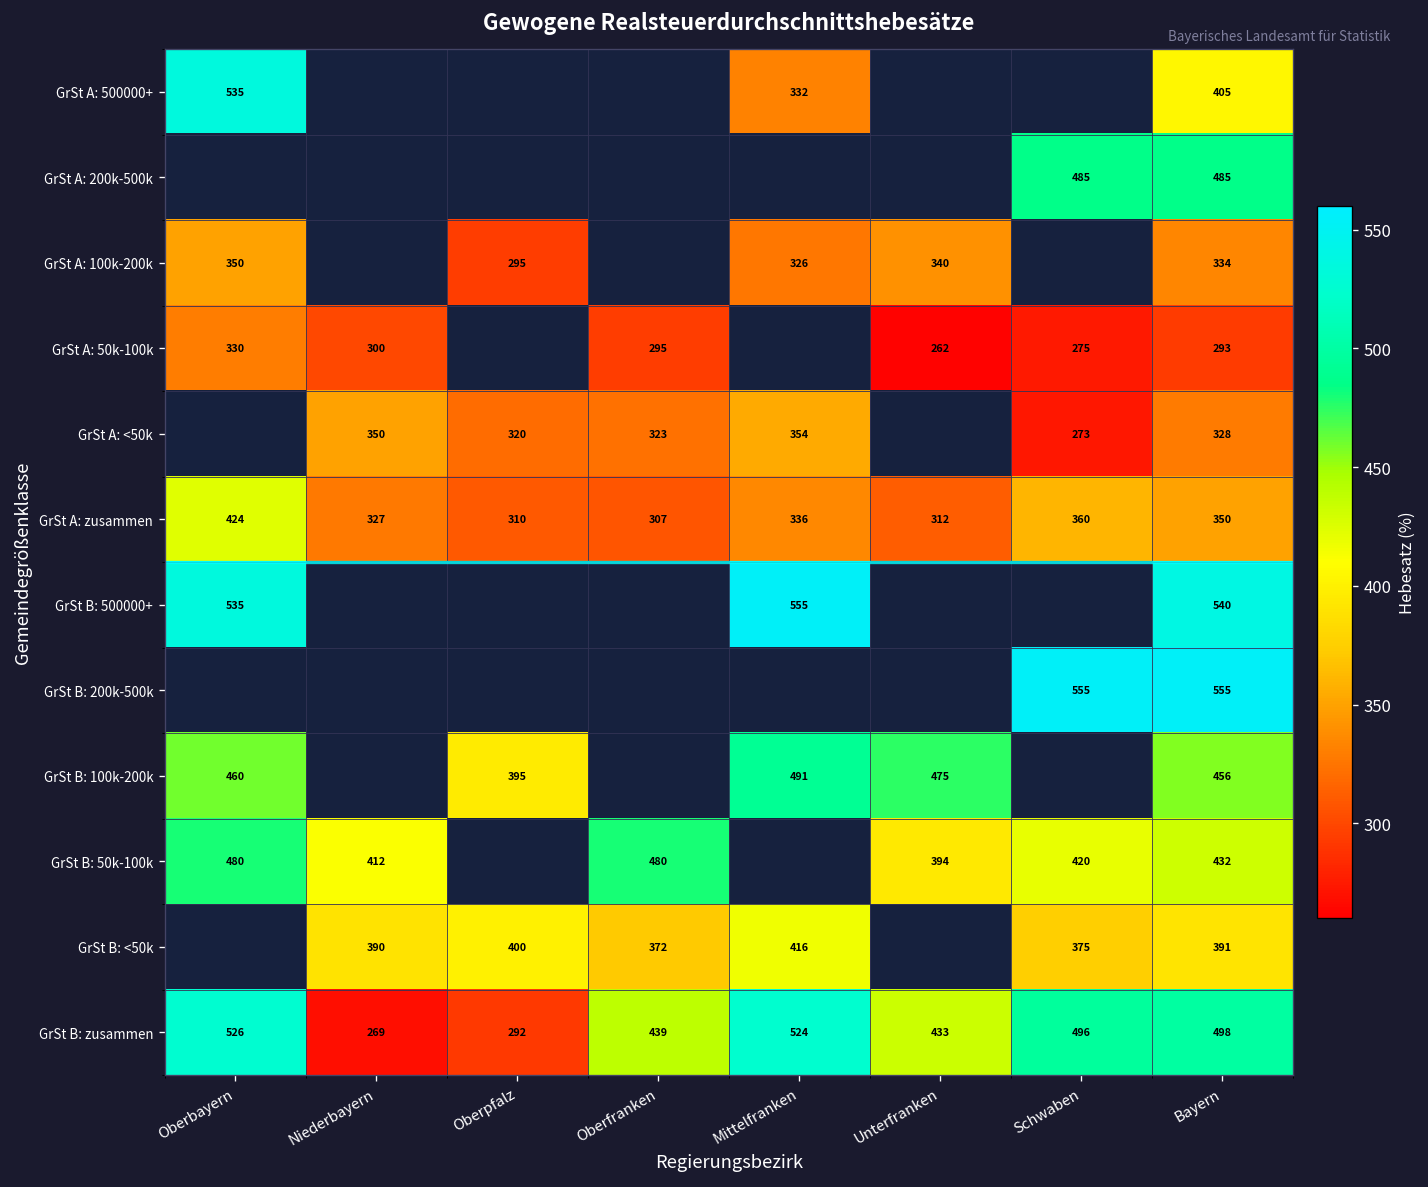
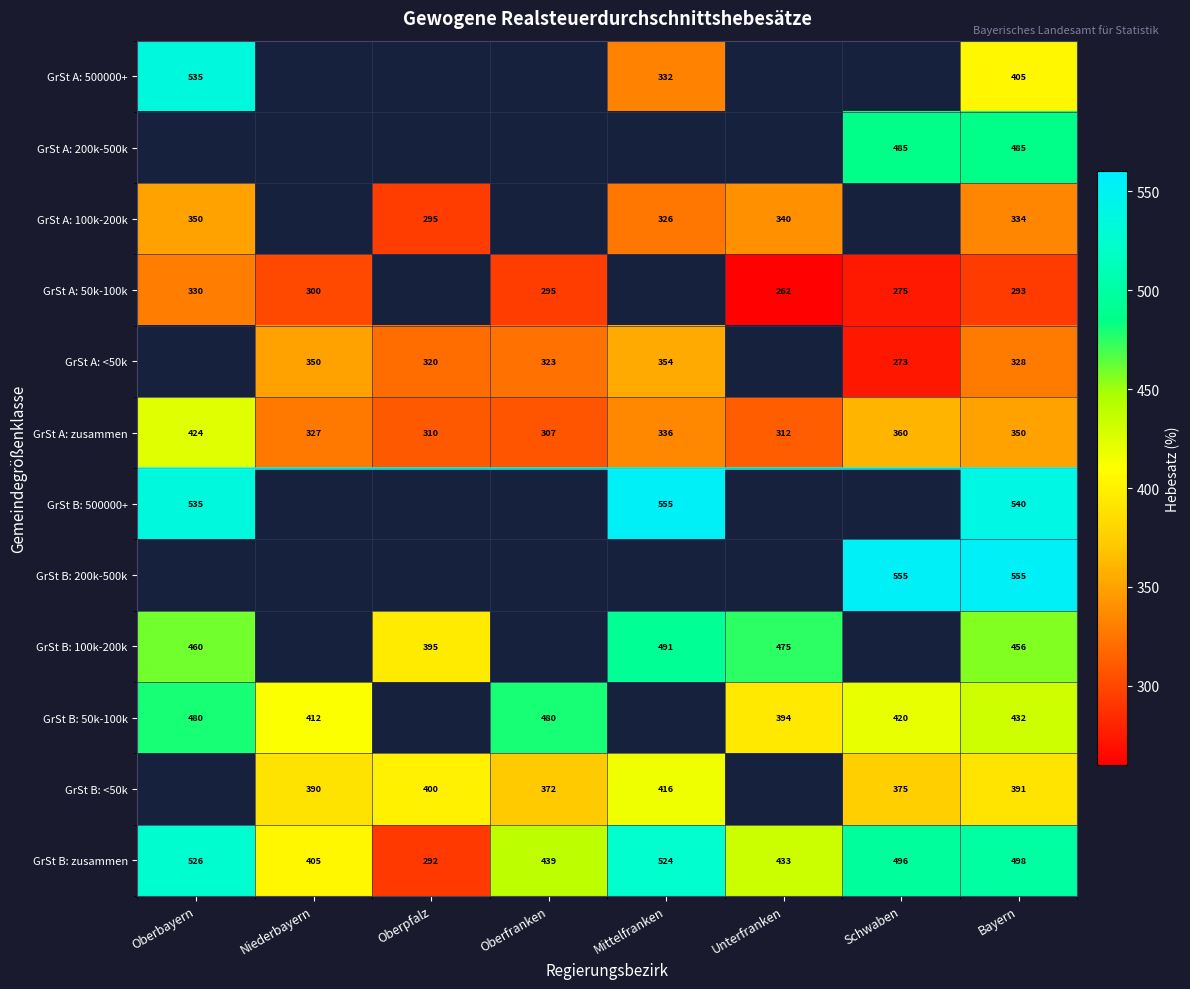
  {
    "GrSt A: 500000+": {
      "Oberbayern": 535,
      "Mittelfranken": 332,
      "Bayern": 405
    },
    "GrSt A: 200k-500k": {
      "Schwaben": 485,
      "Bayern": 485
    },
    "GrSt A: 100k-200k": {
      "Oberbayern": 350,
      "Oberpfalz": 295,
      "Mittelfranken": 326,
      "Unterfranken": 340,
      "Bayern": 334
    },
    "GrSt A: 50k-100k": {
      "Oberbayern": 330,
      "Niederbayern": 300,
      "Oberfranken": 295,
      "Unterfranken": 262,
      "Schwaben": 275,
      "Bayern": 293
    },
    "GrSt A: <50k": {
      "Niederbayern": 350,
      "Oberpfalz": 320,
      "Oberfranken": 323,
      "Mittelfranken": 354,
      "Schwaben": 273,
      "Bayern": 328
    },
    "GrSt A: zusammen": {
      "Oberbayern": 424,
      "Niederbayern": 327,
      "Oberpfalz": 310,
      "Oberfranken": 307,
      "Mittelfranken": 336,
      "Unterfranken": 312,
      "Schwaben": 360,
      "Bayern": 350
    },
    "GrSt B: 500000+": {
      "Oberbayern": 535,
      "Mittelfranken": 555,
      "Bayern": 540
    },
    "GrSt B: 200k-500k": {
      "Schwaben": 555,
      "Bayern": 555
    },
    "GrSt B: 100k-200k": {
      "Oberbayern": 460,
      "Oberpfalz": 395,
      "Mittelfranken": 491,
      "Unterfranken": 475,
      "Bayern": 456
    },
    "GrSt B: 50k-100k": {
      "Oberbayern": 480,
      "Niederbayern": 412,
      "Oberfranken": 480,
      "Unterfranken": 394,
      "Schwaben": 420,
      "Bayern": 432
    },
    "GrSt B: <50k": {
      "Niederbayern": 390,
      "Oberpfalz": 400,
      "Oberfranken": 372,
      "Mittelfranken": 416,
      "Schwaben": 375,
      "Bayern": 391
    },
    "GrSt B: zusammen": {
      "Oberbayern": 526,
-     "Niederbayern": 269,
+     "Niederbayern": 405,
      "Oberpfalz": 292,
      "Oberfranken": 439,
      "Mittelfranken": 524,
      "Unterfranken": 433,
      "Schwaben": 496,
      "Bayern": 498
    }
  }
